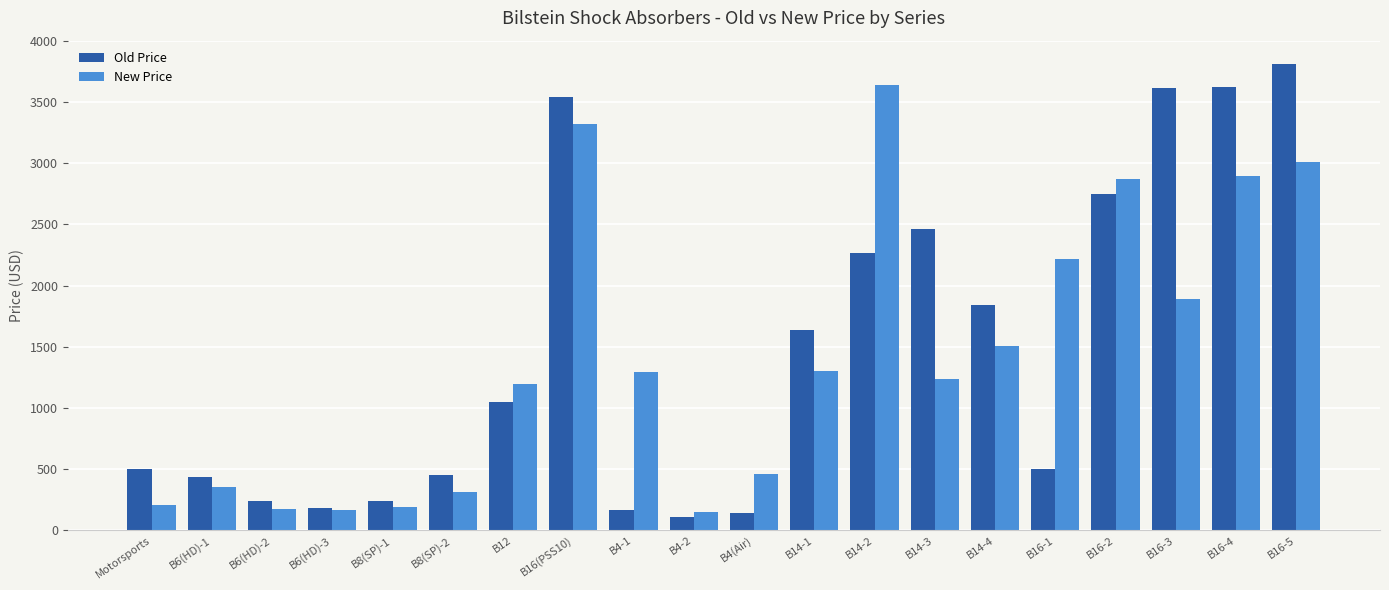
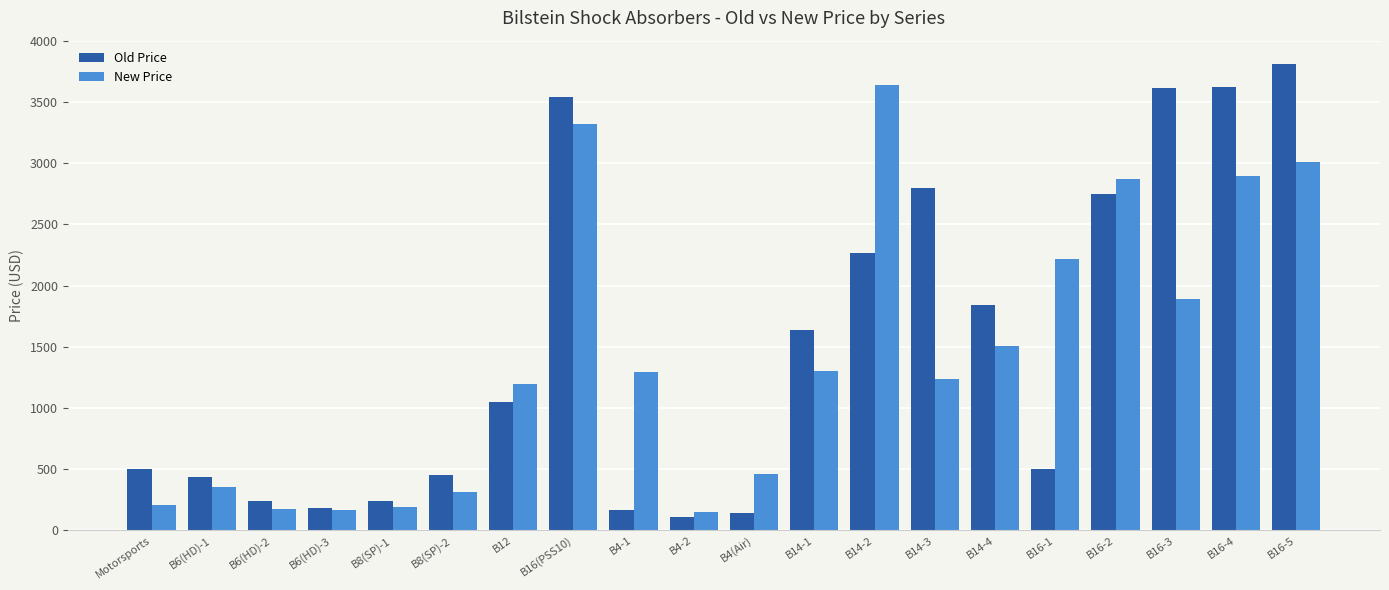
  {
    "Old Price": {
      "Motorsports": 500,
      "B6(HD)-1": 430,
      "B6(HD)-2": 240,
      "B6(HD)-3": 180,
      "B8(SP)-1": 240,
      "B8(SP)-2": 450,
      "B12": 1050,
      "B16(PSS10)": 3540,
      "B4-1": 160,
      "B4-2": 110,
      "B4(Air)": 140,
      "B14-1": 1640,
      "B14-2": 2270,
-     "B14-3": 2470,
+     "B14-3": 2800,
      "B14-4": 1840,
      "B16-1": 500,
      "B16-2": 2750,
      "B16-3": 3620,
      "B16-4": 3620,
      "B16-5": 3810
    },
    "New Price": {
      "Motorsports": 210,
      "B6(HD)-1": 360,
      "B6(HD)-2": 180,
      "B6(HD)-3": 170,
      "B8(SP)-1": 190,
      "B8(SP)-2": 310,
      "B12": 1200,
      "B16(PSS10)": 3320,
      "B4-1": 1290,
      "B4-2": 150,
      "B4(Air)": 460,
      "B14-1": 1300,
      "B14-2": 3640,
      "B14-3": 1240,
      "B14-4": 1500,
      "B16-1": 2220,
      "B16-2": 2870,
      "B16-3": 1890,
      "B16-4": 2890,
      "B16-5": 3010
    }
  }
